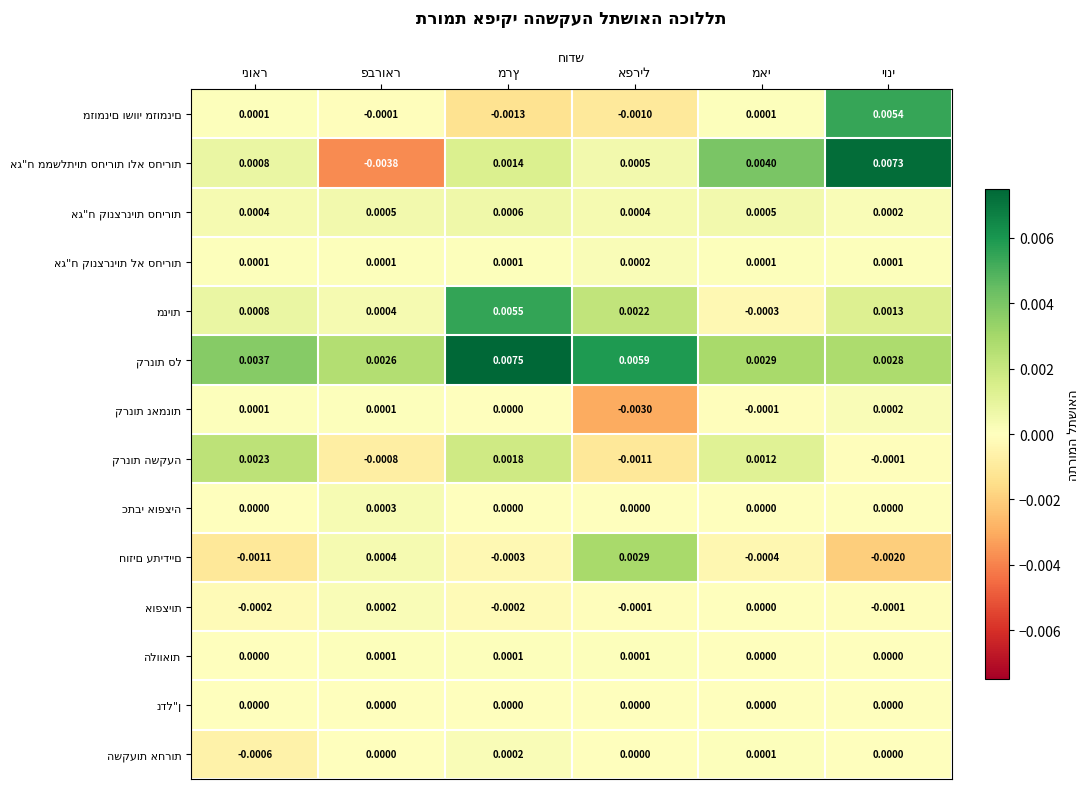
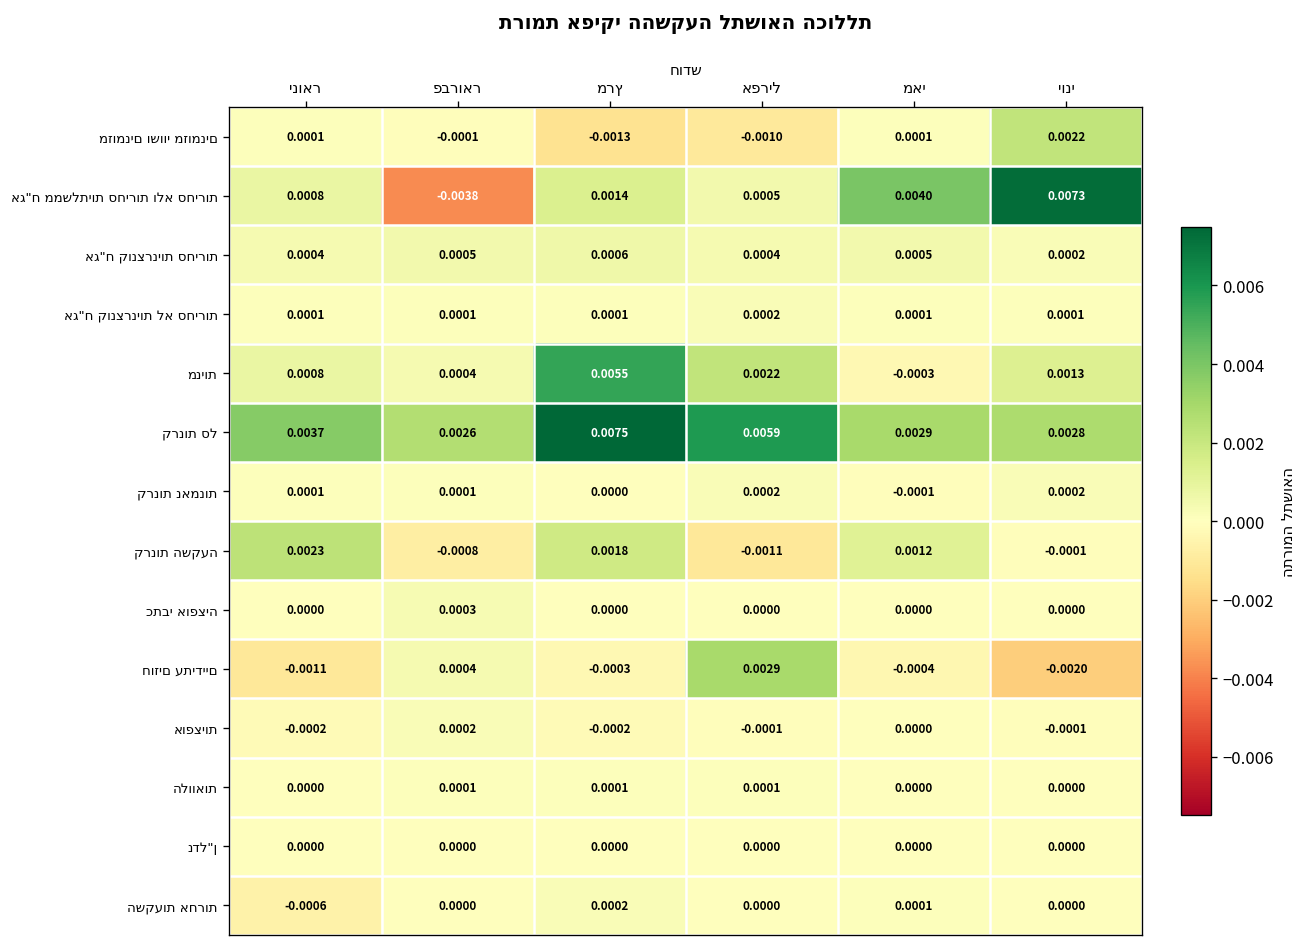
  {
    "מזומנים ושווי מזומנים": {
      "ינואר": 0.0001,
      "פברואר": -0.0001,
      "מרץ": -0.0013,
      "אפריל": -0.0010,
      "מאי": 0.0001,
-     "יוני": 0.0054
+     "יוני": 0.0022
    },
    "אג\"ח ממשלתיות סחירות ולא סחירות": {
      "ינואר": 0.0008,
      "פברואר": -0.0038,
      "מרץ": 0.0014,
      "אפריל": 0.0005,
      "מאי": 0.0040,
      "יוני": 0.0073
    },
    "אג\"ח קונצרניות סחירות": {
      "ינואר": 0.0004,
      "פברואר": 0.0005,
      "מרץ": 0.0006,
      "אפריל": 0.0004,
      "מאי": 0.0005,
      "יוני": 0.0002
    },
    "אג\"ח קונצרניות לא סחירות": {
      "ינואר": 0.0001,
      "פברואר": 0.0001,
      "מרץ": 0.0001,
      "אפריל": 0.0002,
      "מאי": 0.0001,
      "יוני": 0.0001
    },
    "מניות": {
      "ינואר": 0.0008,
      "פברואר": 0.0004,
      "מרץ": 0.0055,
      "אפריל": 0.0022,
      "מאי": -0.0003,
      "יוני": 0.0013
    },
    "קרנות סל": {
      "ינואר": 0.0037,
      "פברואר": 0.0026,
      "מרץ": 0.0075,
      "אפריל": 0.0059,
      "מאי": 0.0029,
      "יוני": 0.0028
    },
    "קרנות נאמנות": {
      "ינואר": 0.0001,
      "פברואר": 0.0001,
      "מרץ": 0.0000,
-     "אפריל": -0.0030,
+     "אפריל": 0.0002,
      "מאי": -0.0001,
      "יוני": 0.0002
    },
    "קרנות השקעה": {
      "ינואר": 0.0023,
      "פברואר": -0.0008,
      "מרץ": 0.0018,
      "אפריל": -0.0011,
      "מאי": 0.0012,
      "יוני": -0.0001
    },
    "כתבי אופציה": {
      "ינואר": 0.0000,
      "פברואר": 0.0003,
      "מרץ": 0.0000,
      "אפריל": 0.0000,
      "מאי": 0.0000,
      "יוני": 0.0000
    },
    "חוזים עתידיים": {
      "ינואר": -0.0011,
      "פברואר": 0.0004,
      "מרץ": -0.0003,
      "אפריל": 0.0029,
      "מאי": -0.0004,
      "יוני": -0.0020
    },
    "אופציות": {
      "ינואר": -0.0002,
      "פברואר": 0.0002,
      "מרץ": -0.0002,
      "אפריל": -0.0001,
      "מאי": 0.0000,
      "יוני": -0.0001
    },
    "הלוואות": {
      "ינואר": 0.0000,
      "פברואר": 0.0001,
      "מרץ": 0.0001,
      "אפריל": 0.0001,
      "מאי": 0.0000,
      "יוני": 0.0000
    },
    "נדל\"ן": {
      "ינואר": 0.0000,
      "פברואר": 0.0000,
      "מרץ": 0.0000,
      "אפריל": 0.0000,
      "מאי": 0.0000,
      "יוני": 0.0000
    },
    "השקעות אחרות": {
      "ינואר": -0.0006,
      "פברואר": 0.0000,
      "מרץ": 0.0002,
      "אפריל": 0.0000,
      "מאי": 0.0001,
      "יוני": 0.0000
    }
  }
